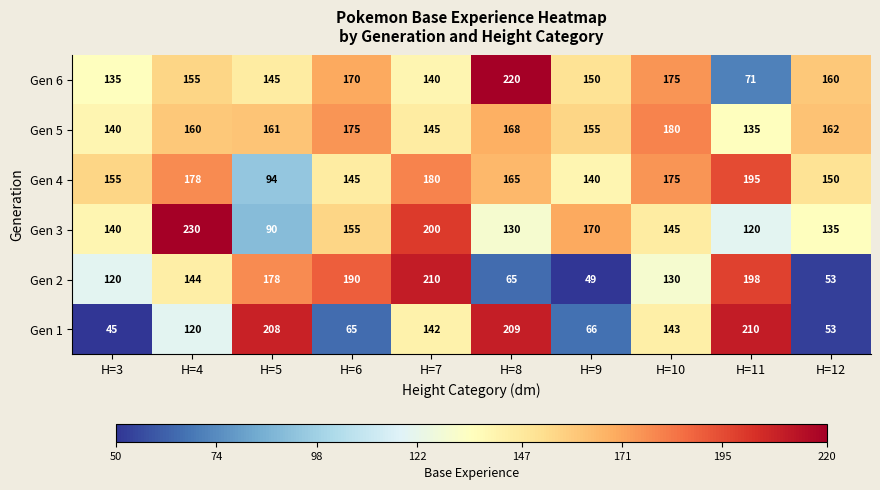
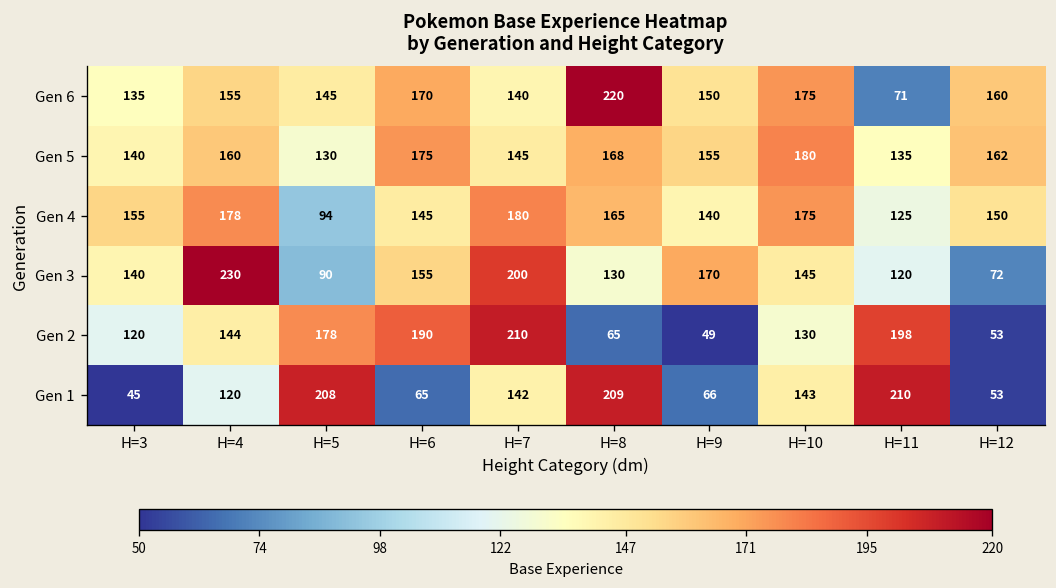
  {
    "Gen 6": {
      "H=3": 135,
      "H=4": 155,
      "H=5": 145,
      "H=6": 170,
      "H=7": 140,
      "H=8": 220,
      "H=9": 150,
      "H=10": 175,
      "H=11": 71,
      "H=12": 160
    },
    "Gen 5": {
      "H=3": 140,
      "H=4": 160,
-     "H=5": 161,
+     "H=5": 130,
      "H=6": 175,
      "H=7": 145,
      "H=8": 168,
      "H=9": 155,
      "H=10": 180,
      "H=11": 135,
      "H=12": 162
    },
    "Gen 4": {
      "H=3": 155,
      "H=4": 178,
      "H=5": 94,
      "H=6": 145,
      "H=7": 180,
      "H=8": 165,
      "H=9": 140,
      "H=10": 175,
-     "H=11": 195,
+     "H=11": 125,
      "H=12": 150
    },
    "Gen 3": {
      "H=3": 140,
      "H=4": 230,
      "H=5": 90,
      "H=6": 155,
      "H=7": 200,
      "H=8": 130,
      "H=9": 170,
      "H=10": 145,
      "H=11": 120,
-     "H=12": 135
+     "H=12": 72
    },
    "Gen 2": {
      "H=3": 120,
      "H=4": 144,
      "H=5": 178,
      "H=6": 190,
      "H=7": 210,
      "H=8": 65,
      "H=9": 49,
      "H=10": 130,
      "H=11": 198,
      "H=12": 53
    },
    "Gen 1": {
      "H=3": 45,
      "H=4": 120,
      "H=5": 208,
      "H=6": 65,
      "H=7": 142,
      "H=8": 209,
      "H=9": 66,
      "H=10": 143,
      "H=11": 210,
      "H=12": 53
    }
  }
